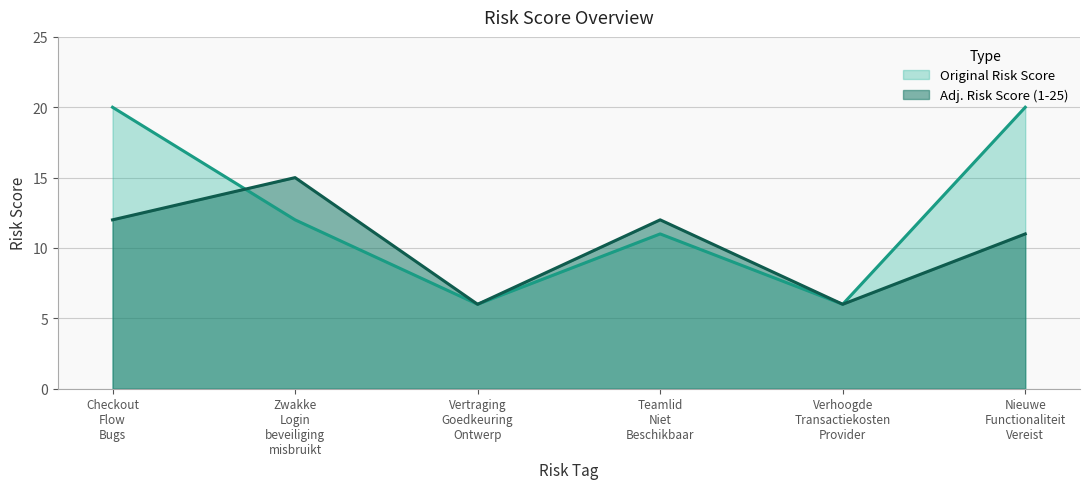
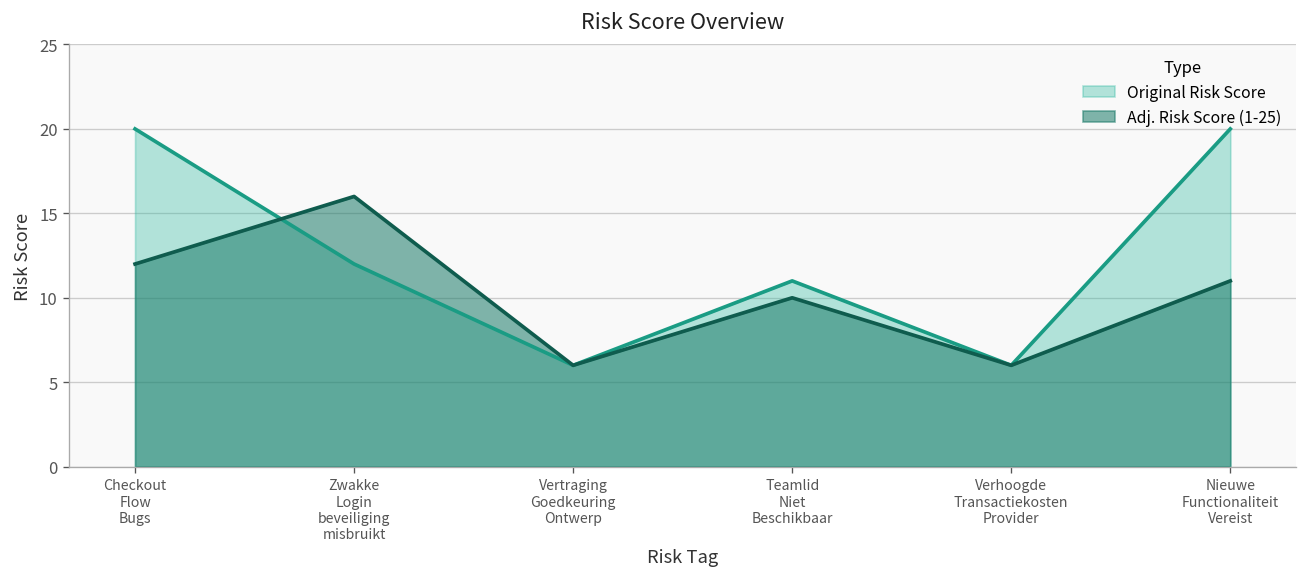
  {
    "Original Risk Score": {
      "Checkout Flow Bugs": 20,
      "Zwakke Login beveiliging misbruikt": 12,
      "Teamlid Niet Beschikbaar": 11,
      "Nieuwe Functionaliteit Vereist": 20
    },
    "Adj. Risk Score (1-25)": {
      "Checkout Flow Bugs": 12,
-     "Zwakke Login beveiliging misbruikt": 15,
-     "Teamlid Niet Beschikbaar": 12,
+     "Zwakke Login beveiliging misbruikt": 16,
+     "Teamlid Niet Beschikbaar": 10,
      "Nieuwe Functionaliteit Vereist": 11
    }
  }
